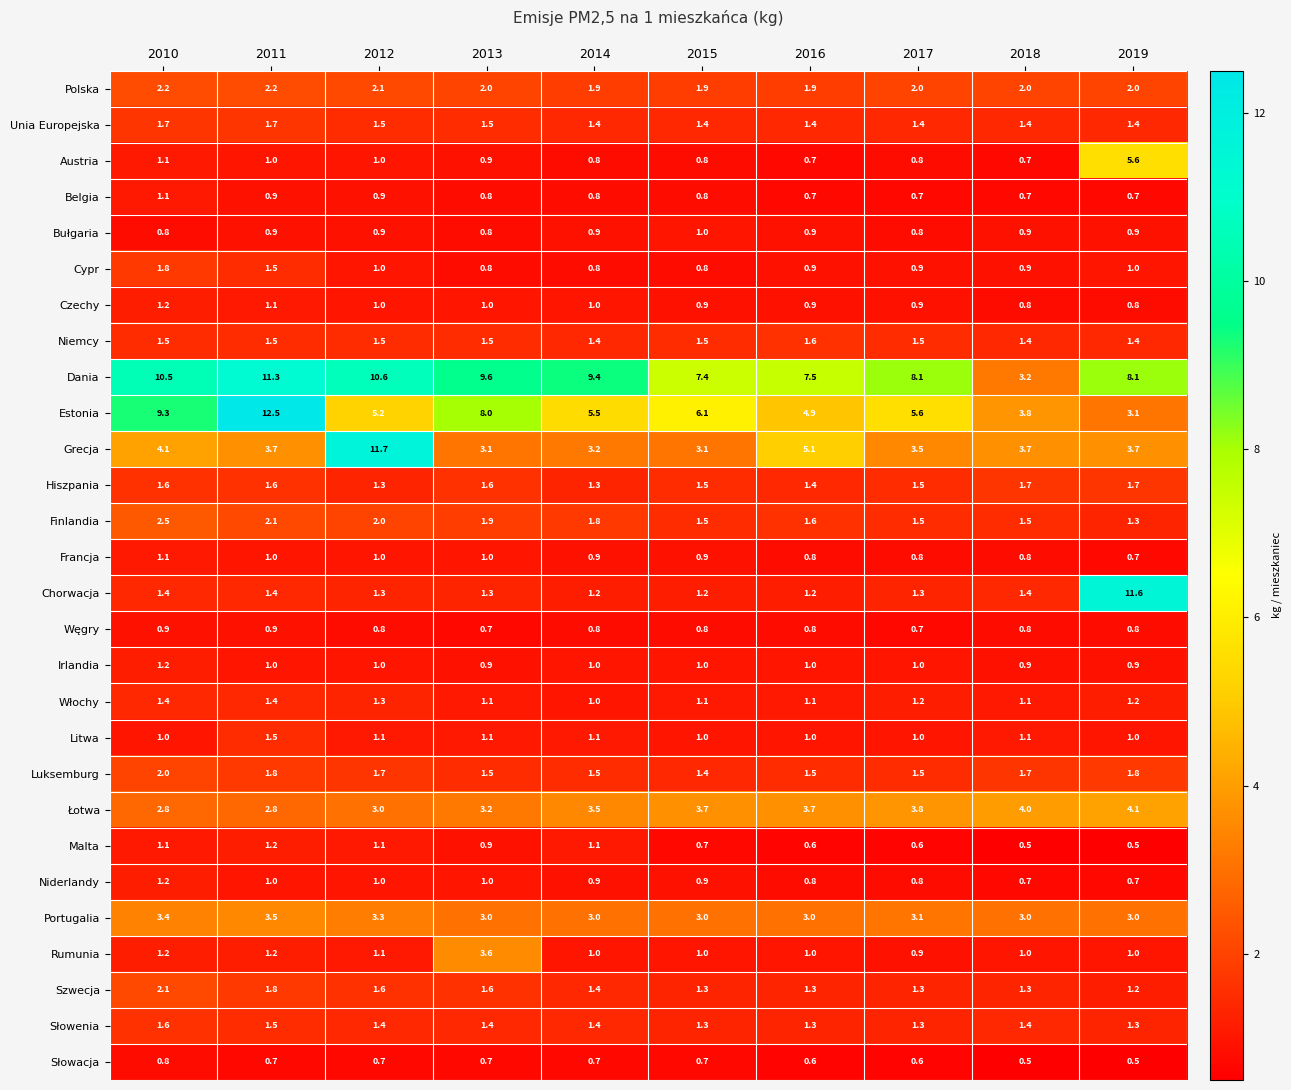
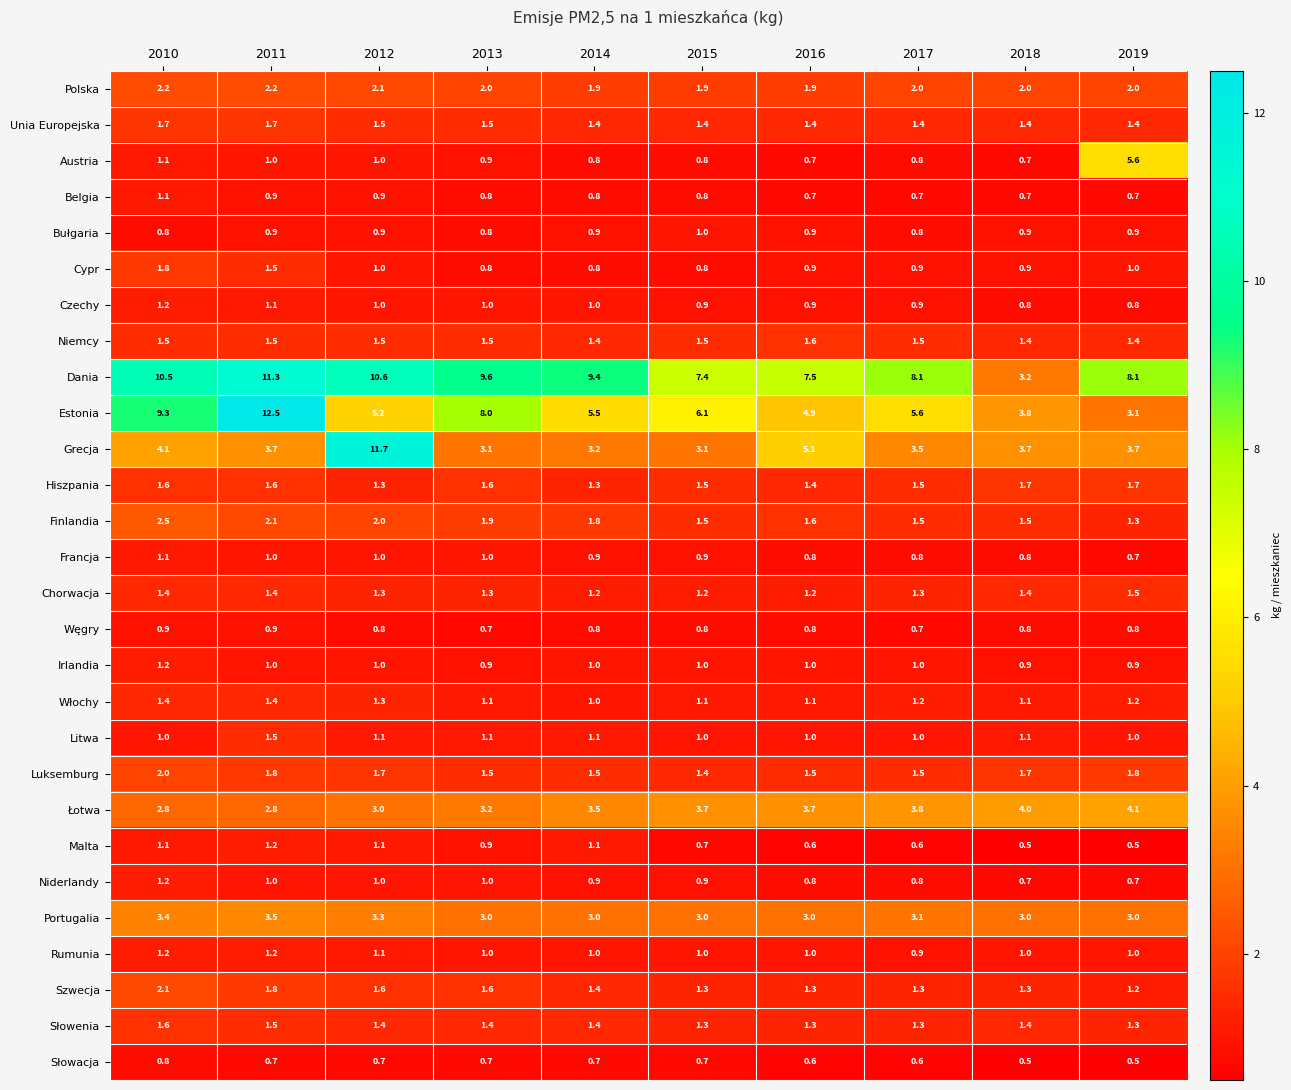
  {
    "Chorwacja": {
      "2010": 1.4,
      "2011": 1.4,
      "2012": 1.3,
      "2013": 1.3,
      "2014": 1.2,
      "2015": 1.2,
      "2016": 1.2,
      "2017": 1.3,
      "2018": 1.4,
-     "2019": 11.6
+     "2019": 1.5
    },
    "Rumunia": {
      "2010": 1.2,
      "2011": 1.2,
      "2012": 1.1,
-     "2013": 3.6,
+     "2013": 1.0,
      "2014": 1.0,
      "2015": 1.0,
      "2016": 1.0,
      "2017": 0.9,
      "2018": 1.0,
      "2019": 1.0
    }
  }
